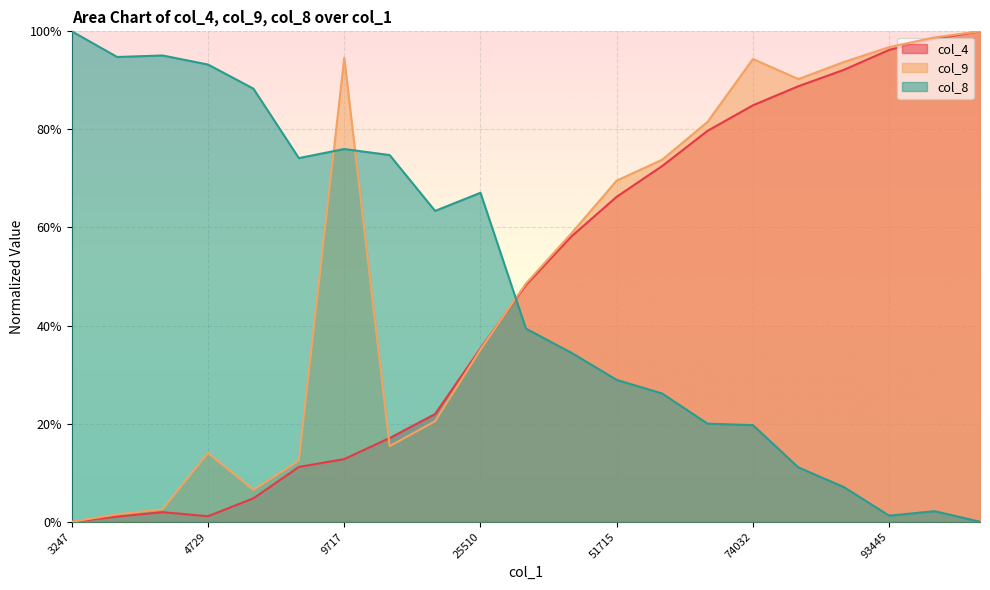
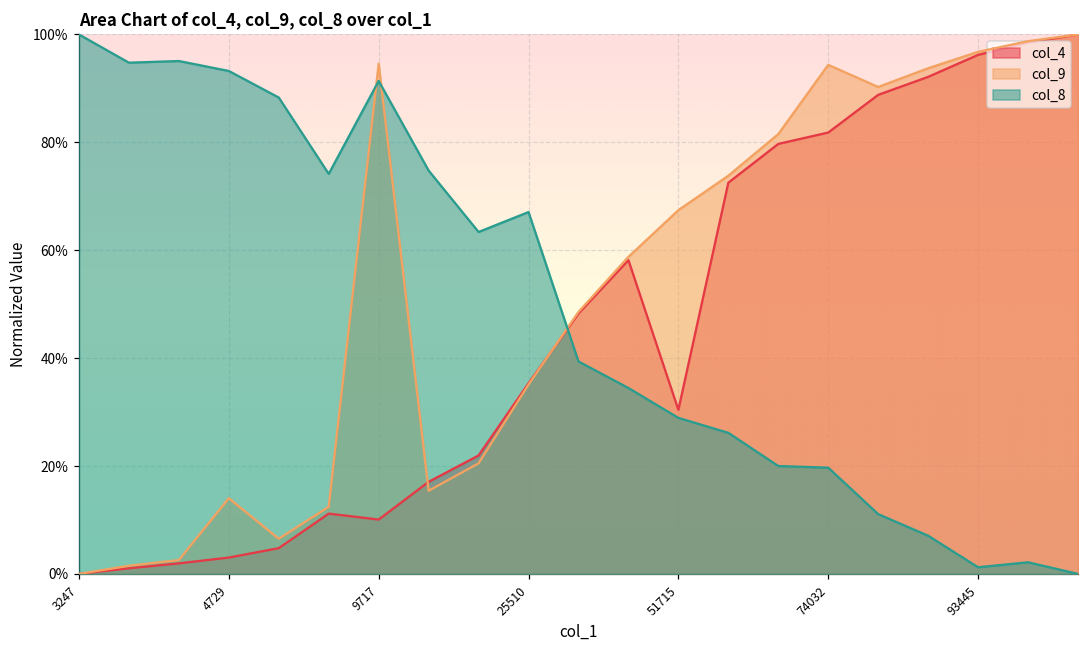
  {
    "col_4": {
-     "4729": "1%",
-     "9717": "13%",
-     "51715": "66%",
-     "74032": "85%",
+     "4729": "3%",
+     "9717": "10%",
+     "51715": "30%",
+     "74032": "82%",
      "93445": "96%"
    },
    "col_9": {
      "4729": "14%",
      "9717": "95%",
-     "51715": "70%",
+     "51715": "67%",
      "74032": "94%",
      "93445": "97%"
    },
    "col_8": {
      "3247": "100%",
      "4729": "93%",
-     "9717": "76%",
+     "9717": "91%",
      "25510": "67%",
      "51715": "29%",
      "74032": "20%",
      "93445": "1%"
    }
  }
